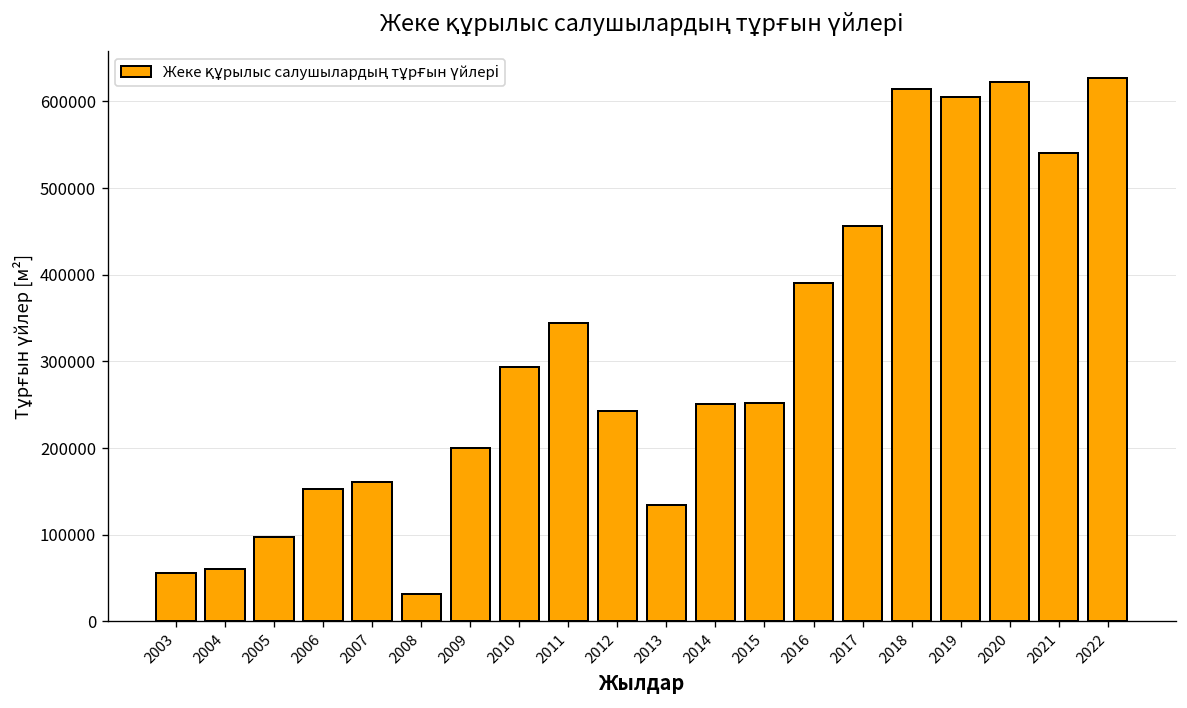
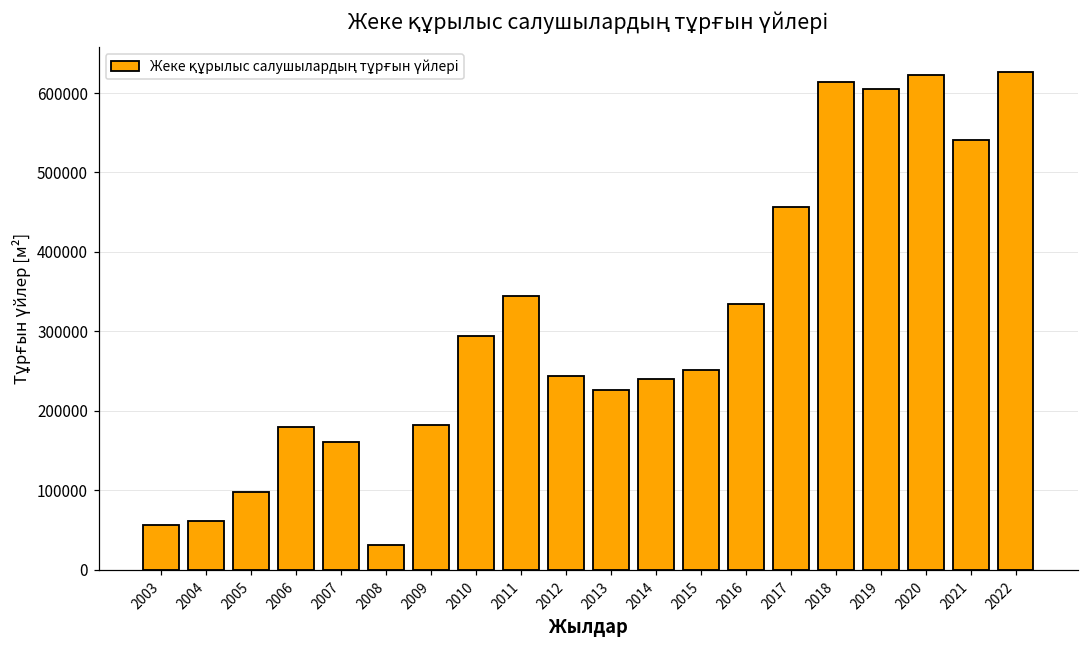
  {
    "2003": 60000,
    "2004": 60000,
    "2005": 100000,
-   "2006": 150000,
+   "2006": 180000,
    "2007": 160000,
    "2008": 30000,
-   "2009": 200000,
+   "2009": 180000,
    "2010": 290000,
    "2011": 340000,
    "2012": 240000,
-   "2013": 130000,
-   "2014": 250000,
+   "2013": 230000,
+   "2014": 240000,
    "2015": 250000,
-   "2016": 390000,
+   "2016": 330000,
    "2017": 460000,
    "2018": 610000,
    "2019": 610000,
    "2020": 620000,
    "2021": 540000,
    "2022": 630000
  }
